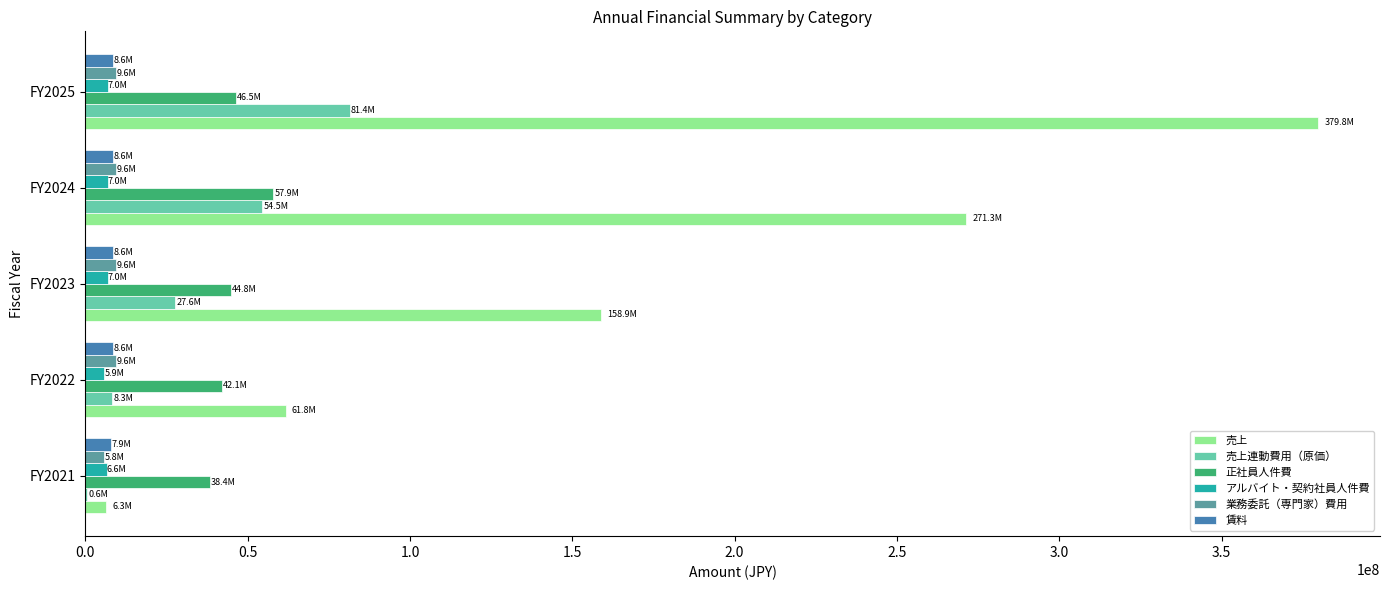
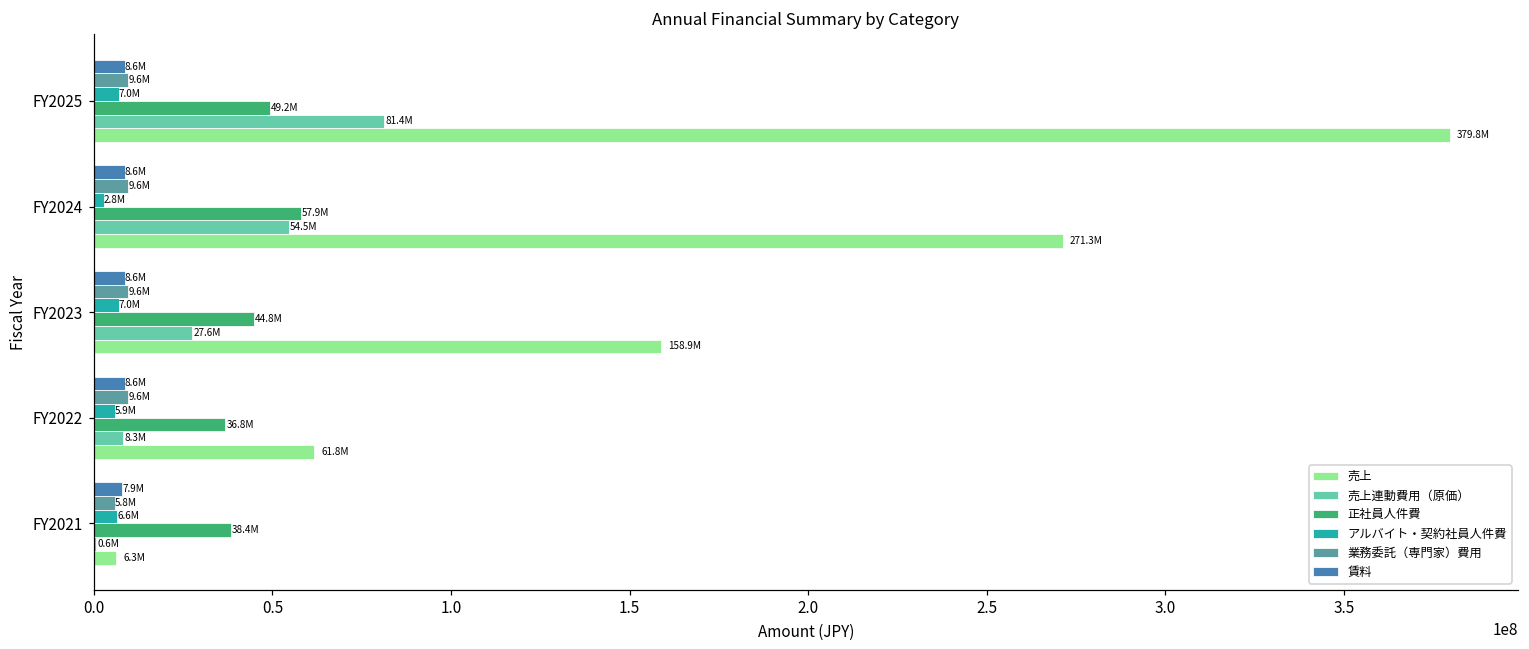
  {
    "正社員人件費": {
-     "FY2025": "46.5M",
+     "FY2025": "49.2M",
      "FY2024": "57.9M",
      "FY2023": "44.8M",
-     "FY2022": "42.1M",
+     "FY2022": "36.8M",
      "FY2021": "38.4M"
    },
    "アルバイト・契約社員人件費": {
      "FY2025": "7.0M",
-     "FY2024": "7.0M",
+     "FY2024": "2.8M",
      "FY2023": "7.0M",
      "FY2022": "5.9M",
      "FY2021": "6.6M"
    }
  }
